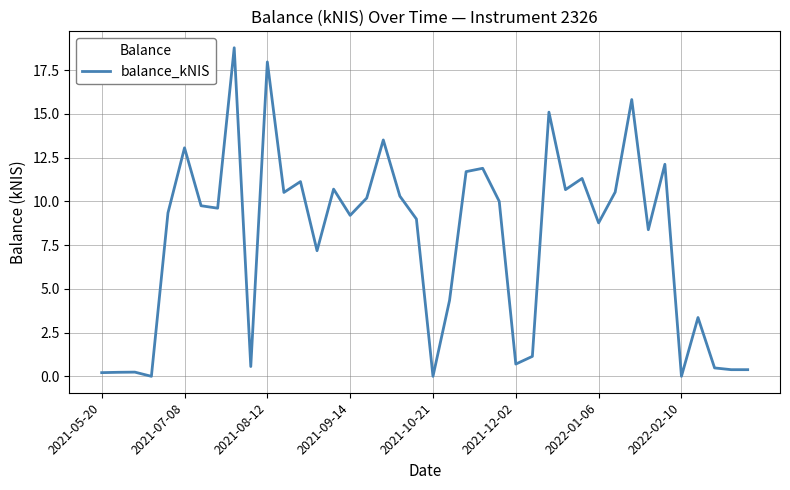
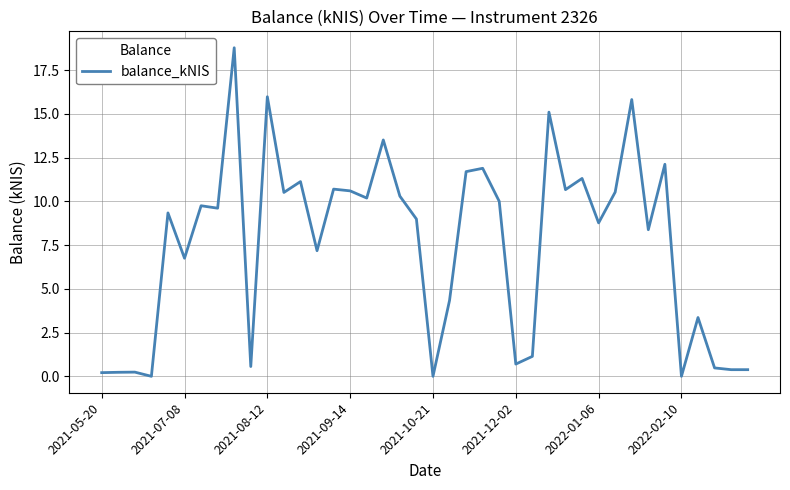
  {
    "2021-05-20": 0.2,
-   "2021-07-08": 13.1,
-   "2021-08-12": 18.0,
-   "2021-09-14": 9.2,
+   "2021-07-08": 6.8,
+   "2021-08-12": 16.0,
+   "2021-09-14": 10.6,
    "2021-10-21": 0.0,
    "2021-12-02": 0.7,
    "2022-01-06": 8.8,
    "2022-02-10": 0.0
  }
